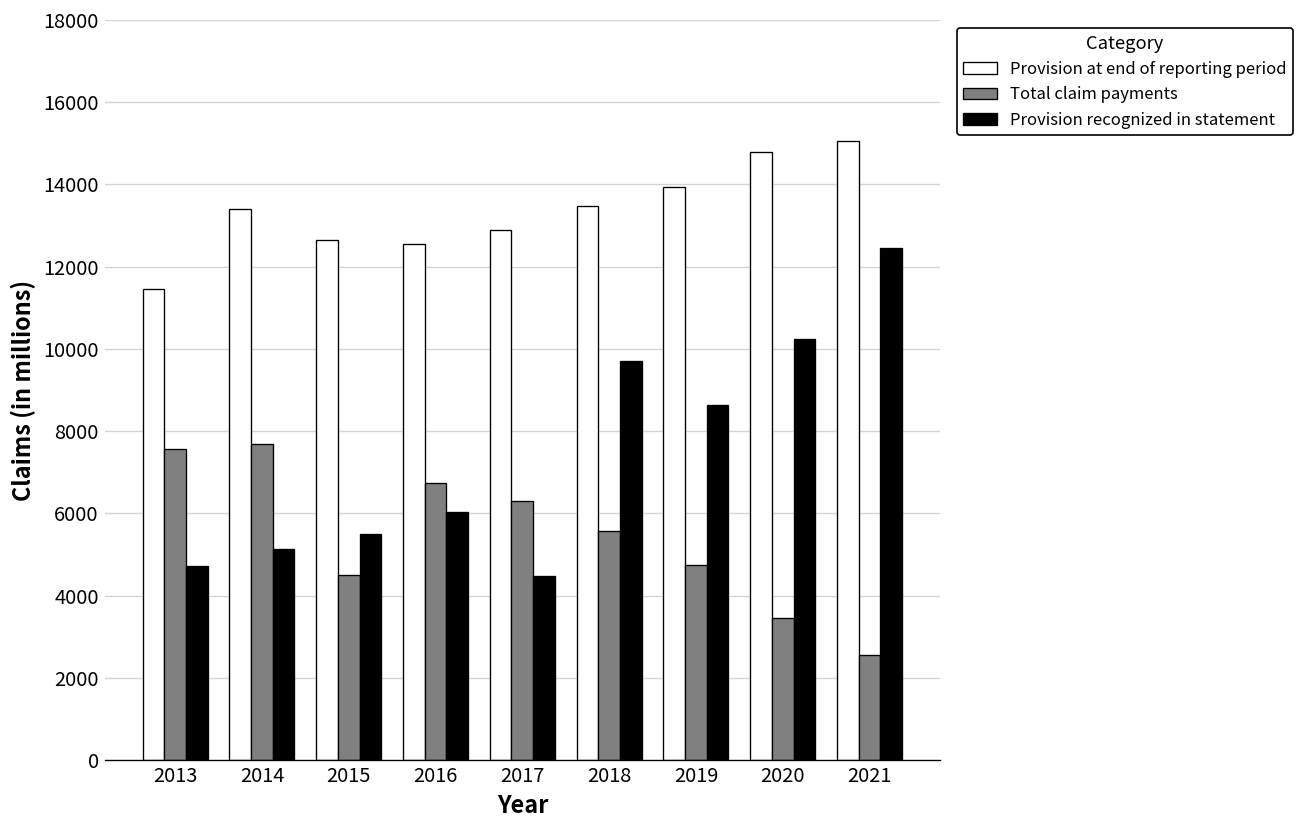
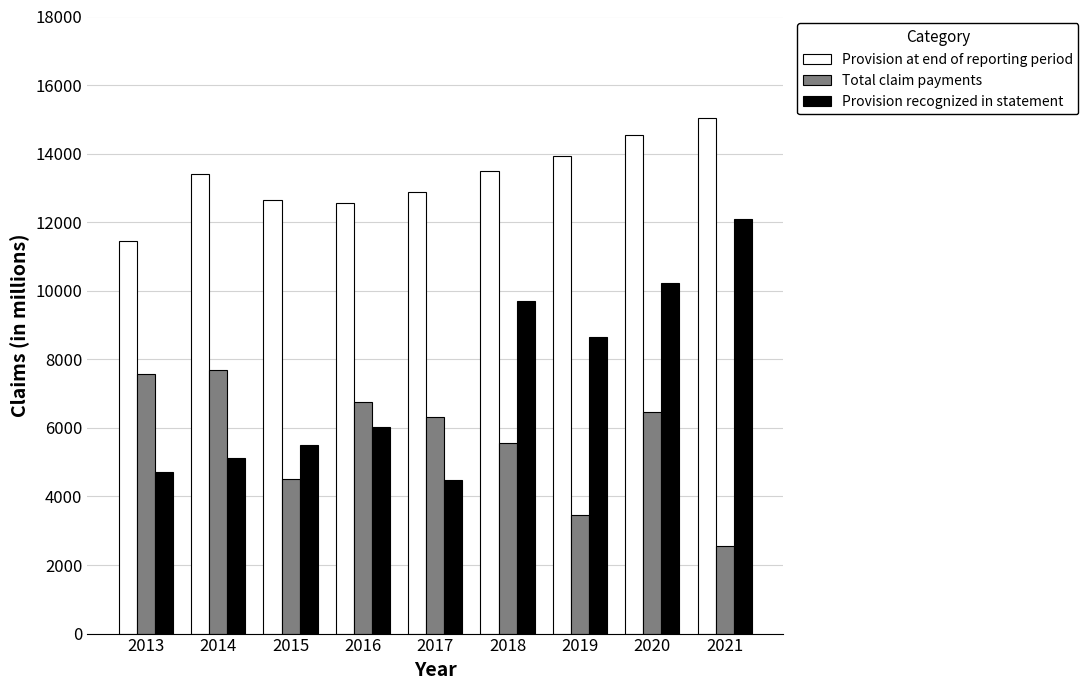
  {
    "Provision at end of reporting period": {
      "2013": 11500,
      "2014": 13400,
      "2015": 12700,
      "2016": 12600,
      "2017": 12900,
      "2018": 13500,
      "2019": 13900,
-     "2020": 14800,
+     "2020": 14500,
      "2021": 15100
    },
    "Total claim payments": {
      "2013": 7600,
      "2014": 7700,
      "2015": 4500,
      "2016": 6800,
      "2017": 6300,
      "2018": 5600,
-     "2019": 4700,
-     "2020": 3500,
+     "2019": 3400,
+     "2020": 6500,
      "2021": 2600
    },
    "Provision recognized in statement": {
      "2013": 4700,
      "2014": 5100,
      "2015": 5500,
      "2016": 6000,
      "2017": 4500,
      "2018": 9700,
      "2019": 8600,
      "2020": 10200,
-     "2021": 12500
+     "2021": 12100
    }
  }
